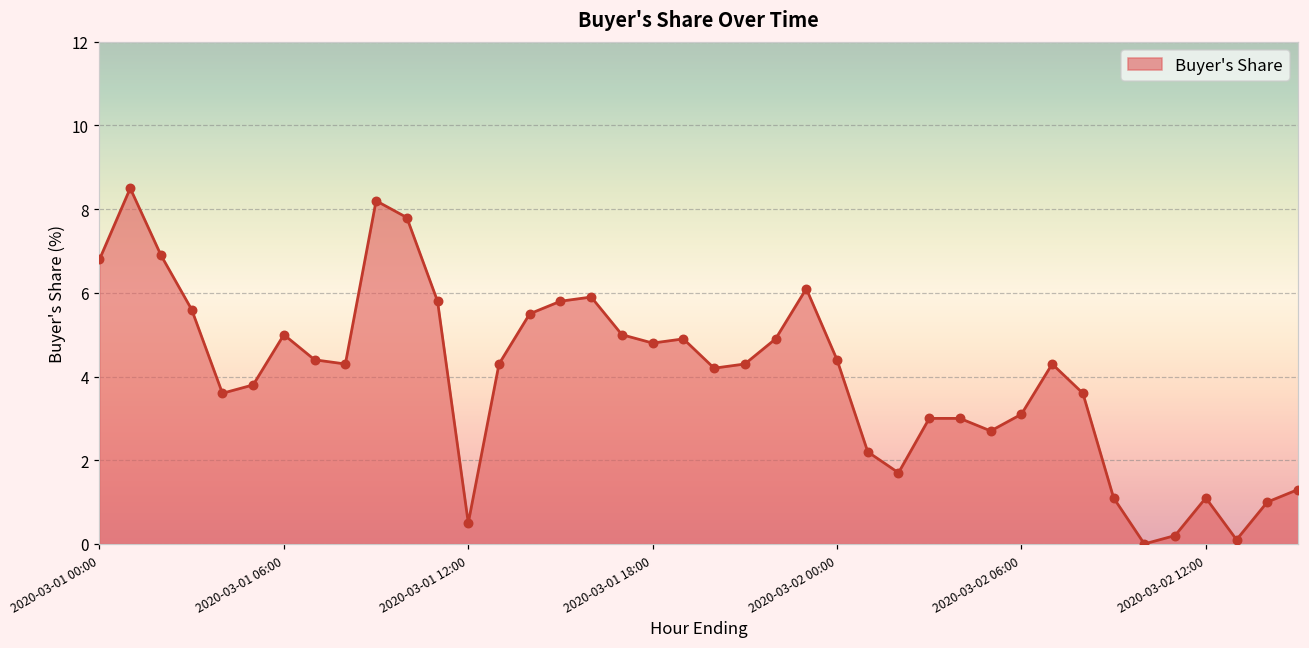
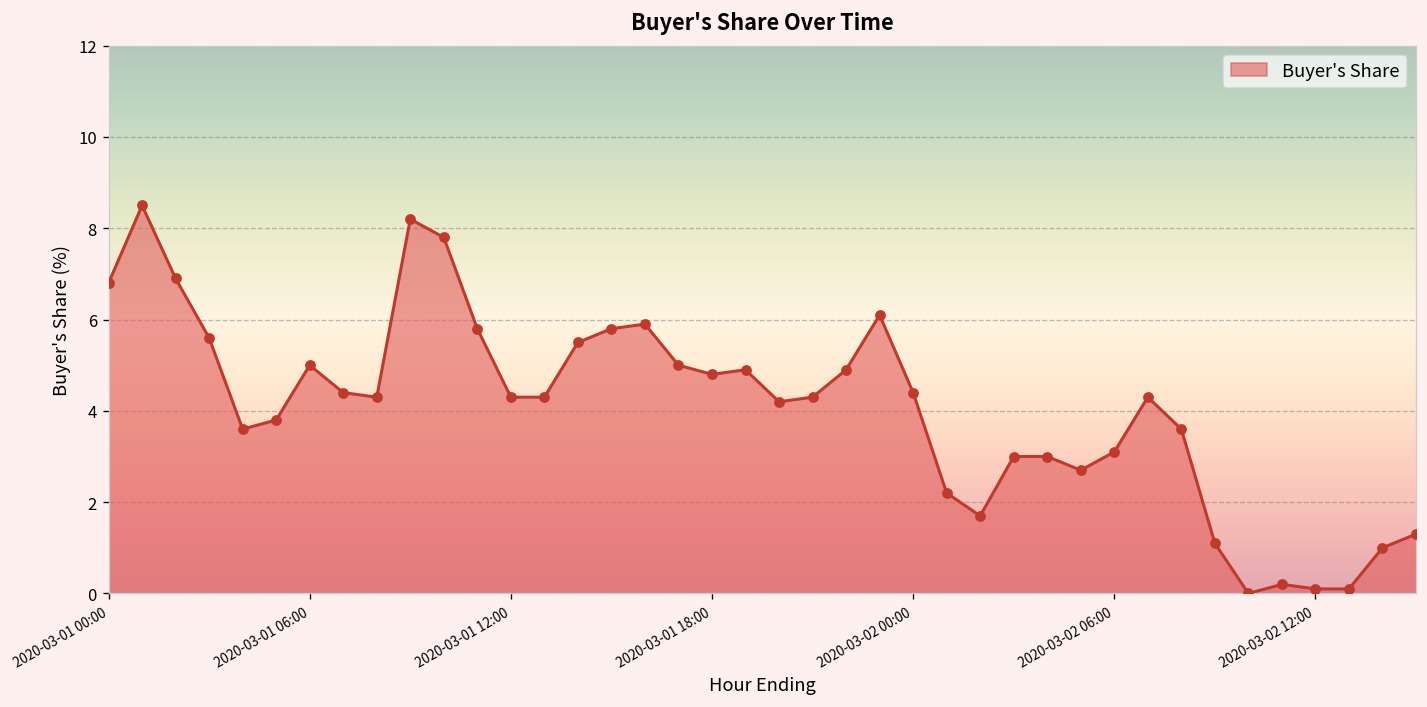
  {
    "2020-03-01 00:00": 6.8,
    "2020-03-01 06:00": 5.0,
-   "2020-03-01 12:00": 0.5,
+   "2020-03-01 12:00": 4.3,
    "2020-03-01 18:00": 4.8,
    "2020-03-02 00:00": 4.4,
    "2020-03-02 06:00": 3.1,
-   "2020-03-02 12:00": 1.1
+   "2020-03-02 12:00": 0.1
  }
